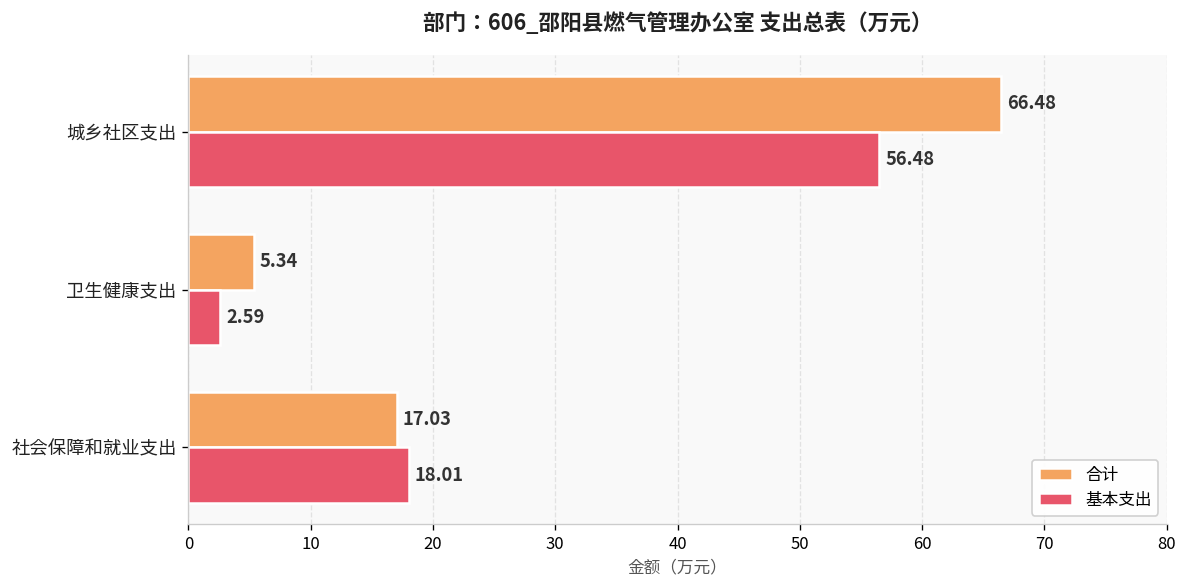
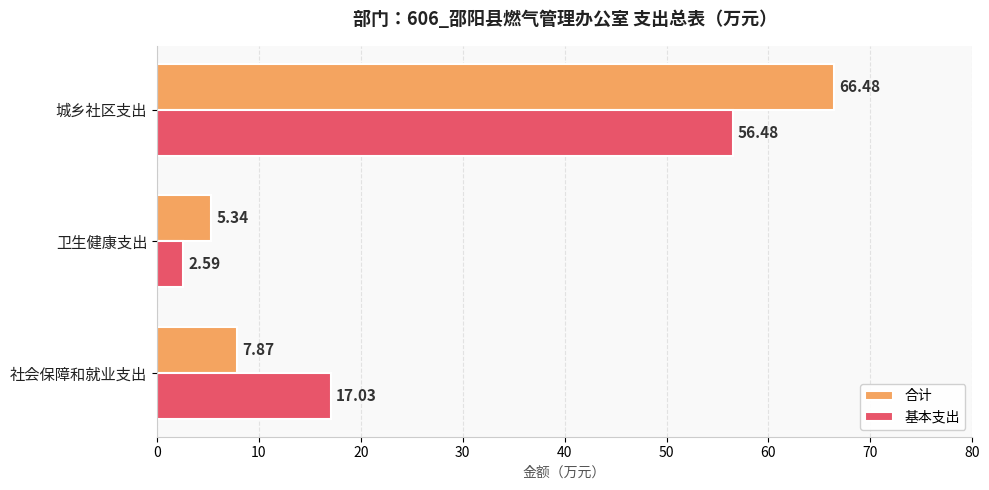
  {
    "合计": {
      "城乡社区支出": 66.48,
      "卫生健康支出": 5.34,
-     "社会保障和就业支出": 17.03
+     "社会保障和就业支出": 7.87
    },
    "基本支出": {
      "城乡社区支出": 56.48,
      "卫生健康支出": 2.59,
-     "社会保障和就业支出": 18.01
+     "社会保障和就业支出": 17.03
    }
  }
